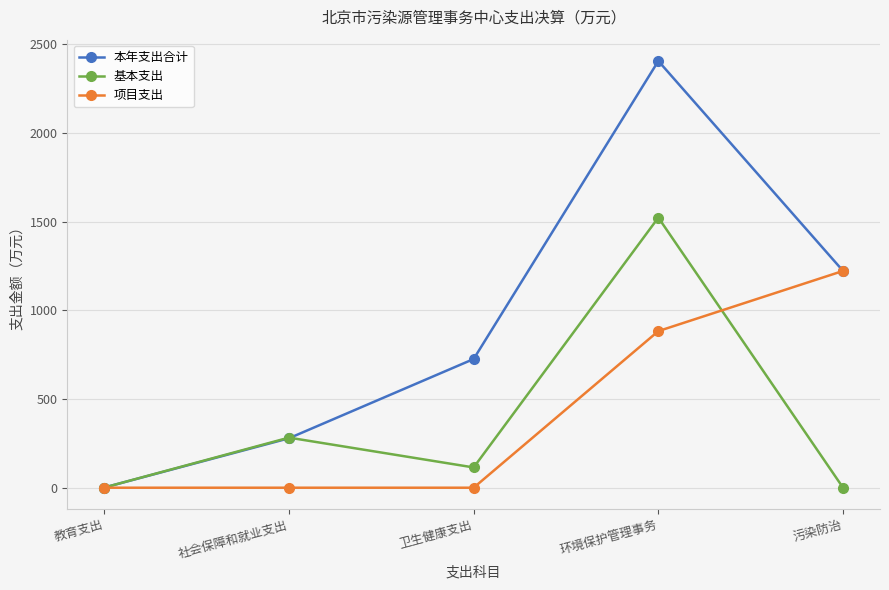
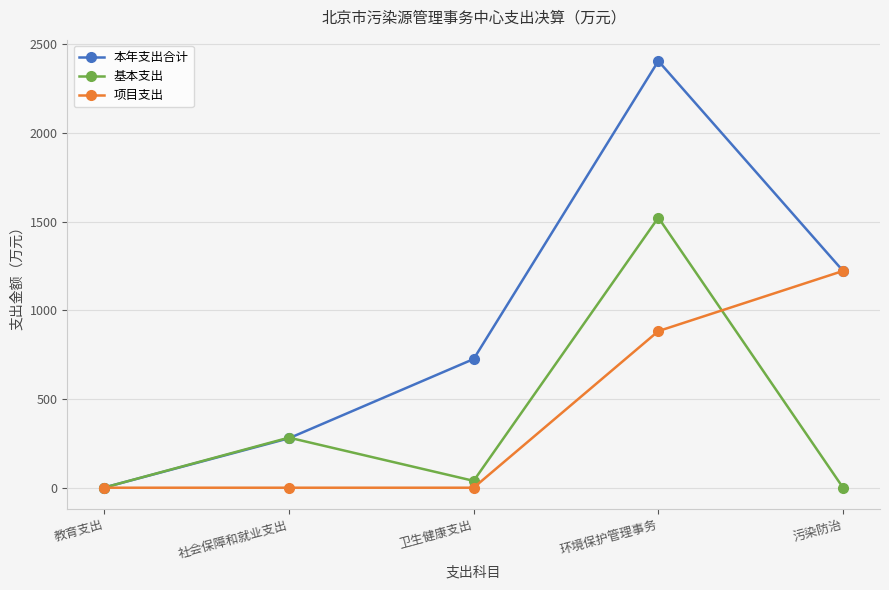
  {
    "本年支出合计": {
      "卫生健康支出": 730,
      "环境保护管理事务": 2410
    },
    "基本支出": {
-     "卫生健康支出": 110,
+     "卫生健康支出": 40,
      "环境保护管理事务": 1520,
      "污染防治": 0
    },
    "项目支出": {
      "社会保障和就业支出": 0,
      "卫生健康支出": 0,
      "环境保护管理事务": 880
    }
  }
